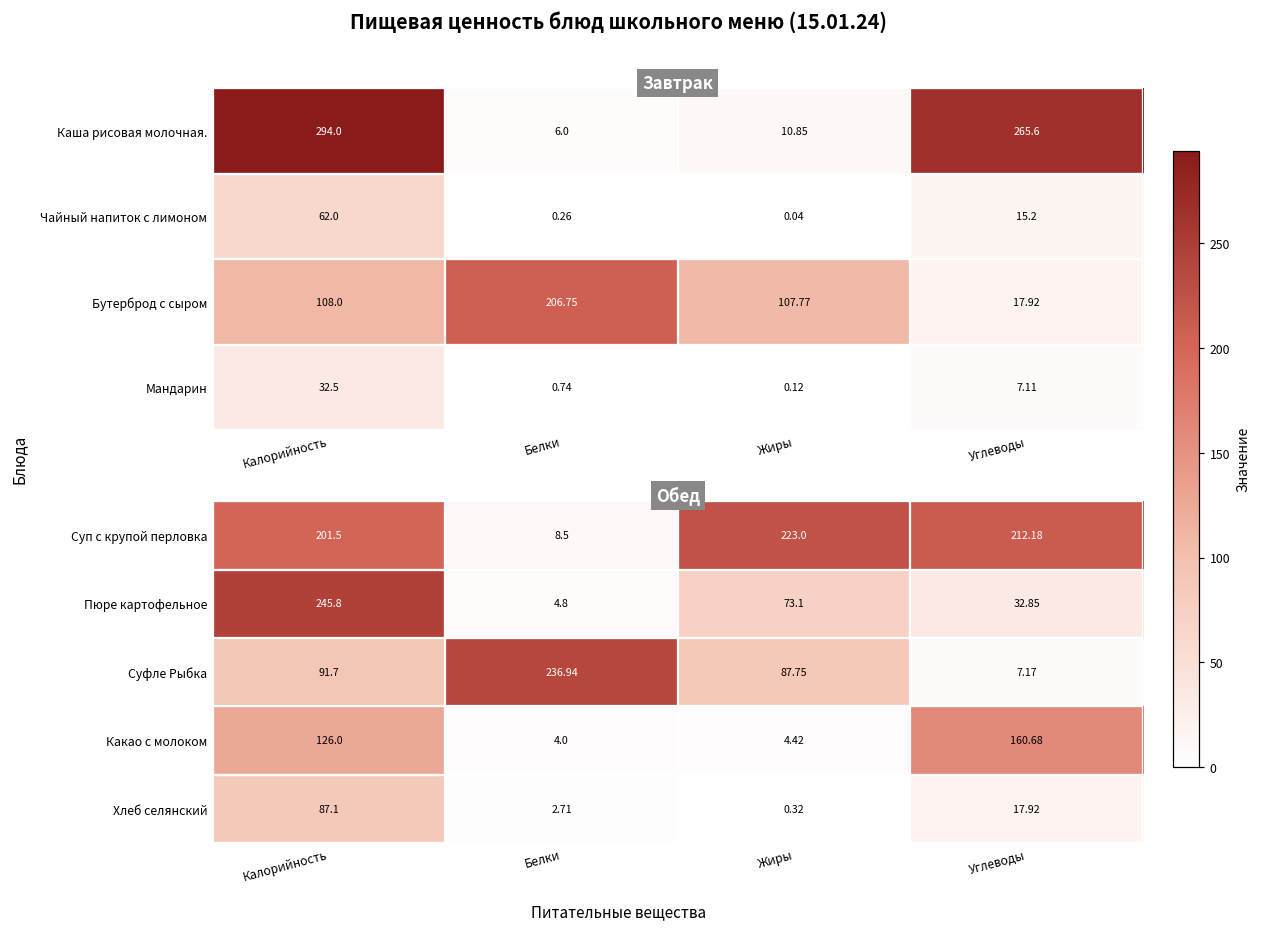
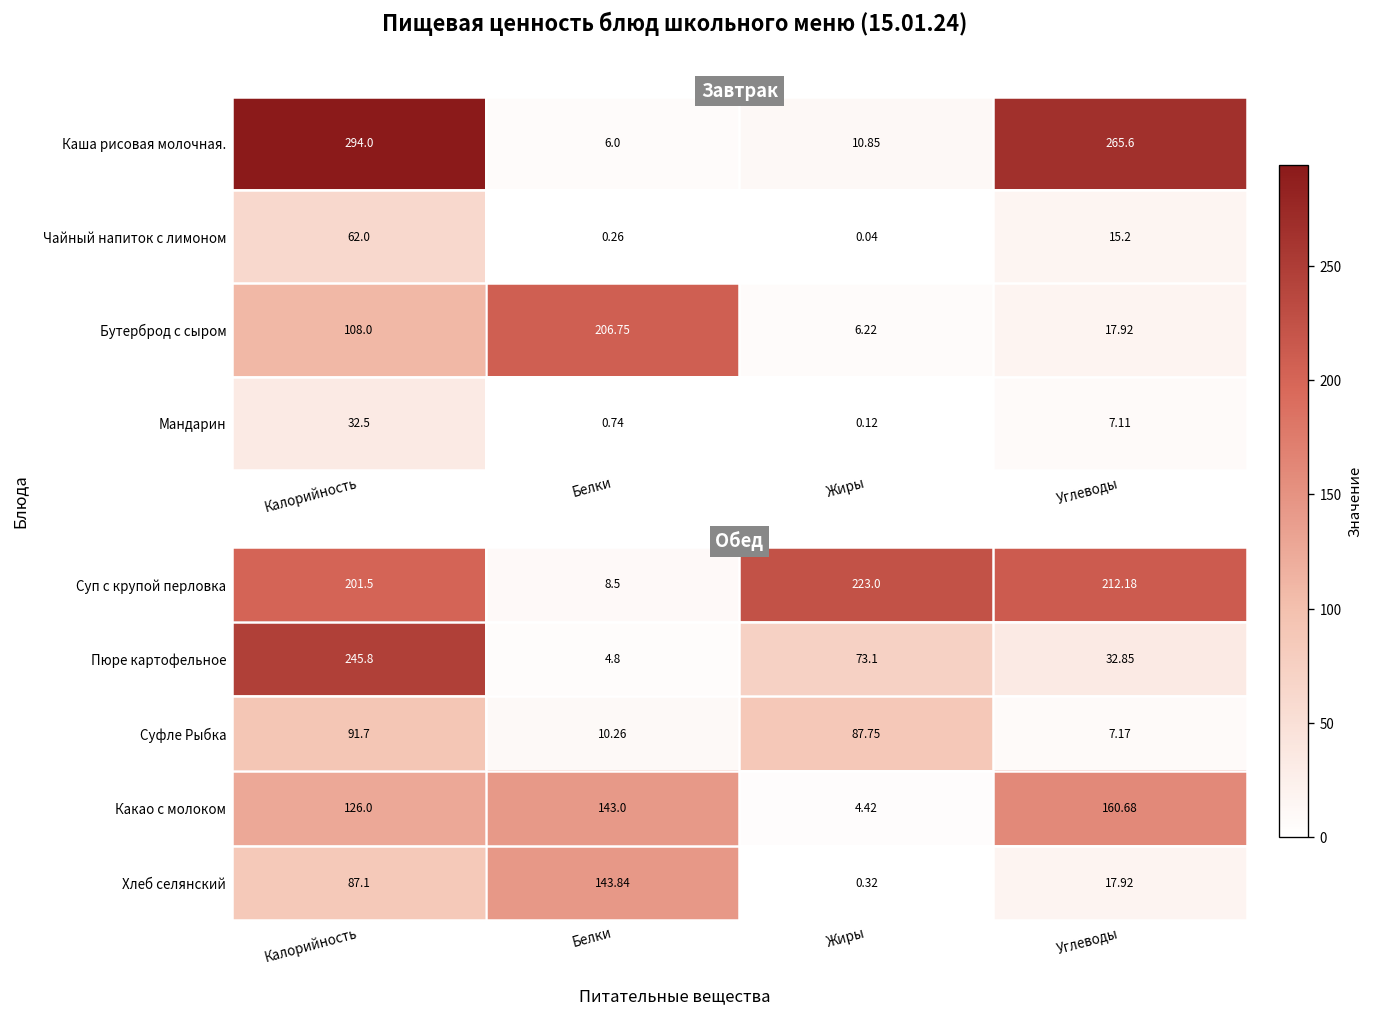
  {
    "Завтрак": {
      "Каша рисовая молочная.": {
        "Калорийность": 294.0,
        "Белки": 6.0,
        "Жиры": 10.85,
        "Углеводы": 265.6
      },
      "Чайный напиток с лимоном": {
        "Калорийность": 62.0,
        "Белки": 0.26,
        "Жиры": 0.04,
        "Углеводы": 15.2
      },
      "Бутерброд с сыром": {
        "Калорийность": 108.0,
        "Белки": 206.75,
-       "Жиры": 107.77,
+       "Жиры": 6.22,
        "Углеводы": 17.92
      },
      "Мандарин": {
        "Калорийность": 32.5,
        "Белки": 0.74,
        "Жиры": 0.12,
        "Углеводы": 7.11
      }
    },
    "Обед": {
      "Суп с крупой перловка": {
        "Калорийность": 201.5,
        "Белки": 8.5,
        "Жиры": 223.0,
        "Углеводы": 212.18
      },
      "Пюре картофельное": {
        "Калорийность": 245.8,
        "Белки": 4.8,
        "Жиры": 73.1,
        "Углеводы": 32.85
      },
      "Суфле Рыбка": {
        "Калорийность": 91.7,
-       "Белки": 236.94,
+       "Белки": 10.26,
        "Жиры": 87.75,
        "Углеводы": 7.17
      },
      "Какао с молоком": {
        "Калорийность": 126.0,
-       "Белки": 4.0,
+       "Белки": 143.0,
        "Жиры": 4.42,
        "Углеводы": 160.68
      },
      "Хлеб селянский": {
        "Калорийность": 87.1,
-       "Белки": 2.71,
+       "Белки": 143.84,
        "Жиры": 0.32,
        "Углеводы": 17.92
      }
    }
  }
